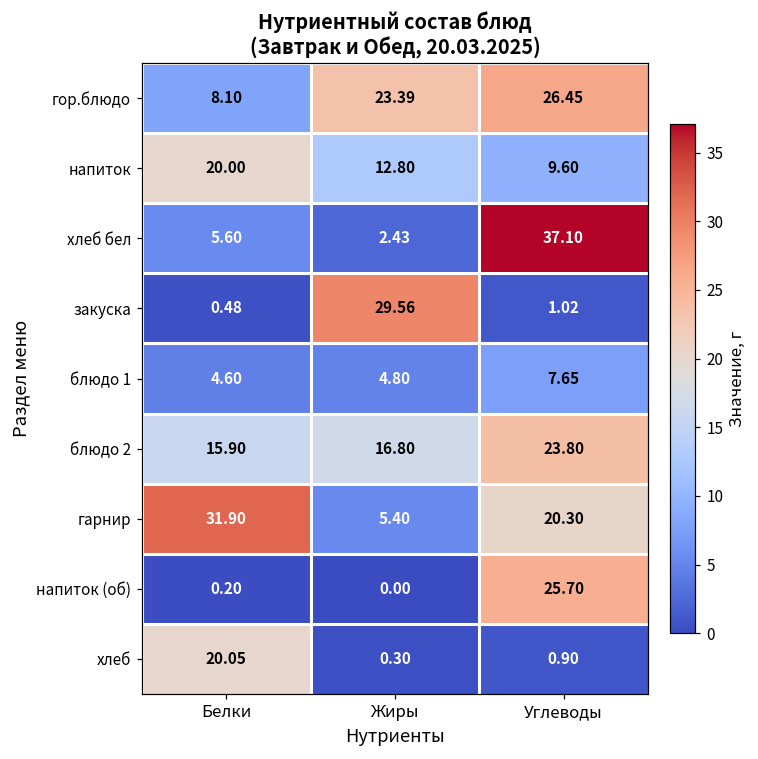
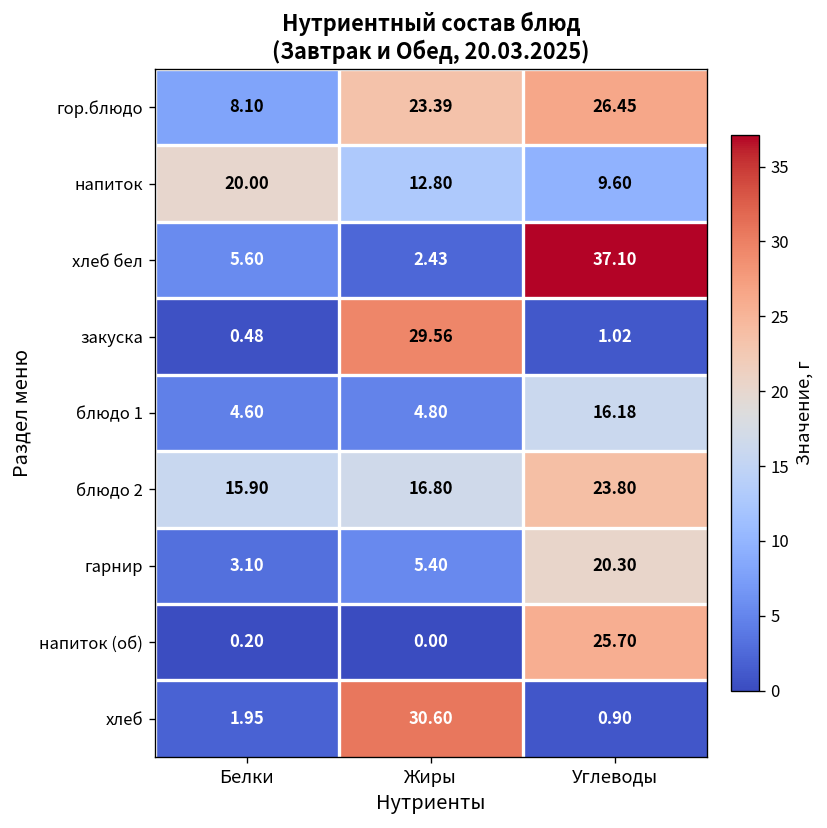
  {
    "гор.блюдо": {
      "Белки": 8.10,
      "Жиры": 23.39,
      "Углеводы": 26.45
    },
    "напиток": {
      "Белки": 20.00,
      "Жиры": 12.80,
      "Углеводы": 9.60
    },
    "хлеб бел": {
      "Белки": 5.60,
      "Жиры": 2.43,
      "Углеводы": 37.10
    },
    "закуска": {
      "Белки": 0.48,
      "Жиры": 29.56,
      "Углеводы": 1.02
    },
    "блюдо 1": {
      "Белки": 4.60,
      "Жиры": 4.80,
-     "Углеводы": 7.65
+     "Углеводы": 16.18
    },
    "блюдо 2": {
      "Белки": 15.90,
      "Жиры": 16.80,
      "Углеводы": 23.80
    },
    "гарнир": {
-     "Белки": 31.90,
+     "Белки": 3.10,
      "Жиры": 5.40,
      "Углеводы": 20.30
    },
    "напиток (об)": {
      "Белки": 0.20,
      "Жиры": 0.00,
      "Углеводы": 25.70
    },
    "хлеб": {
-     "Белки": 20.05,
-     "Жиры": 0.30,
+     "Белки": 1.95,
+     "Жиры": 30.60,
      "Углеводы": 0.90
    }
  }
